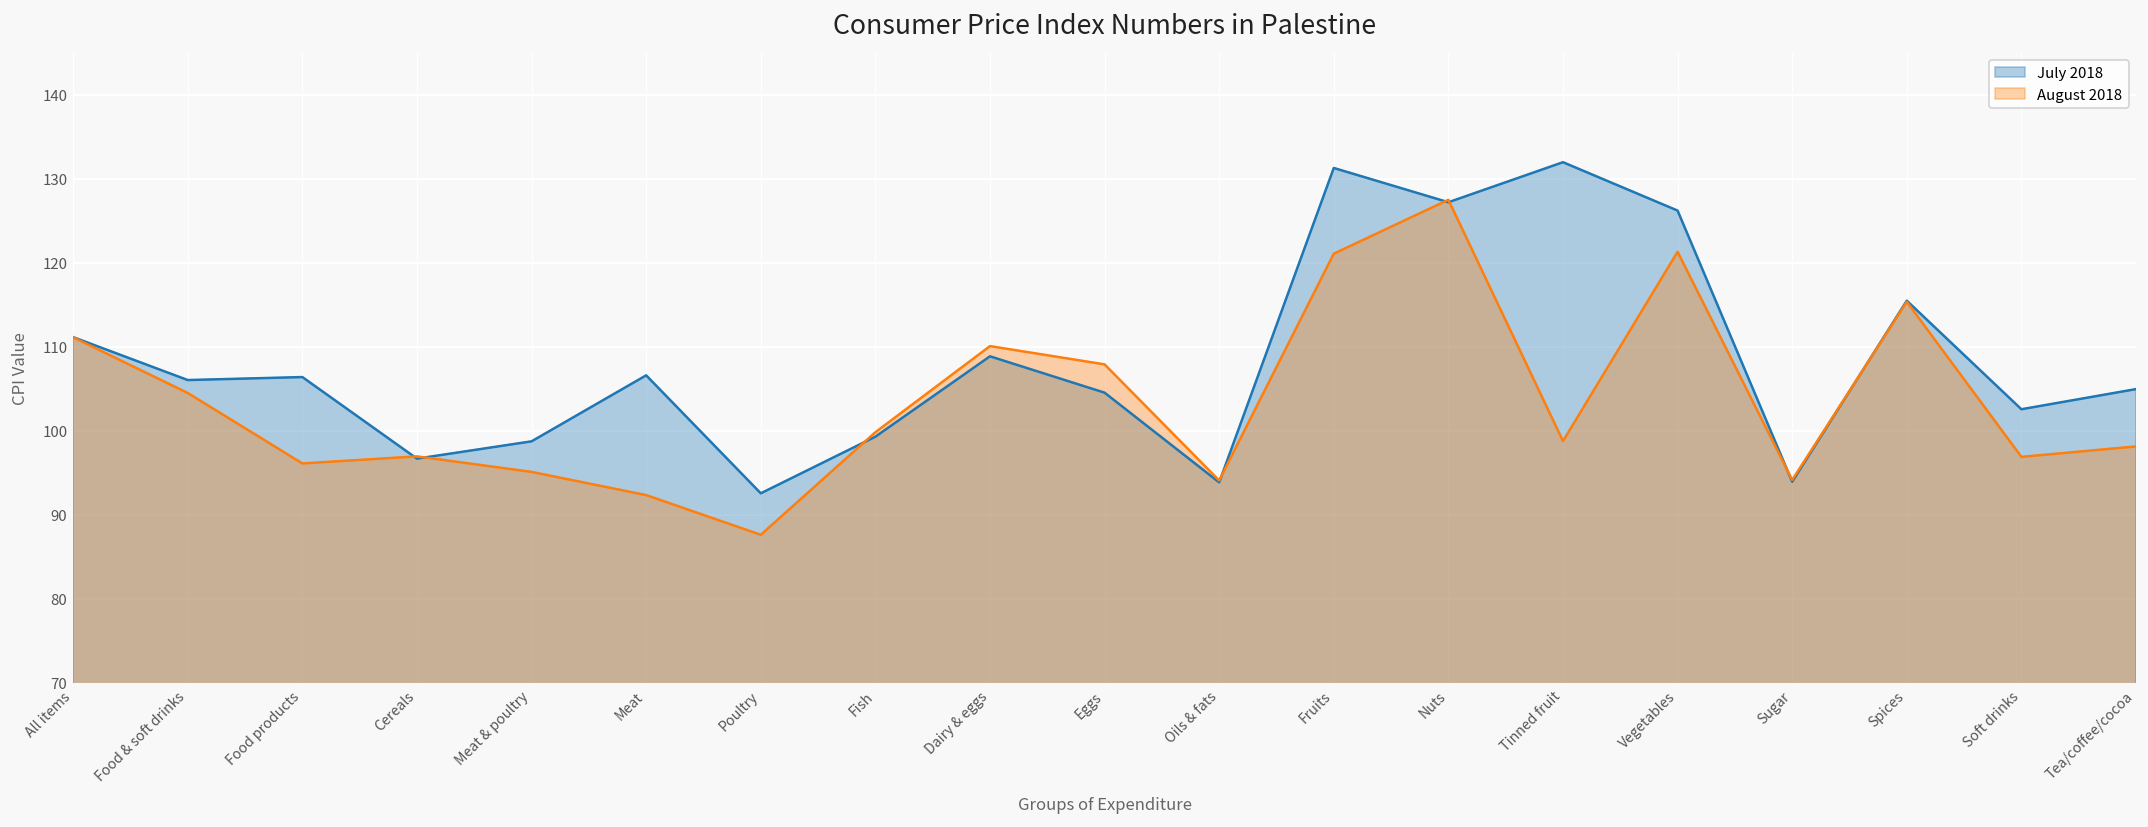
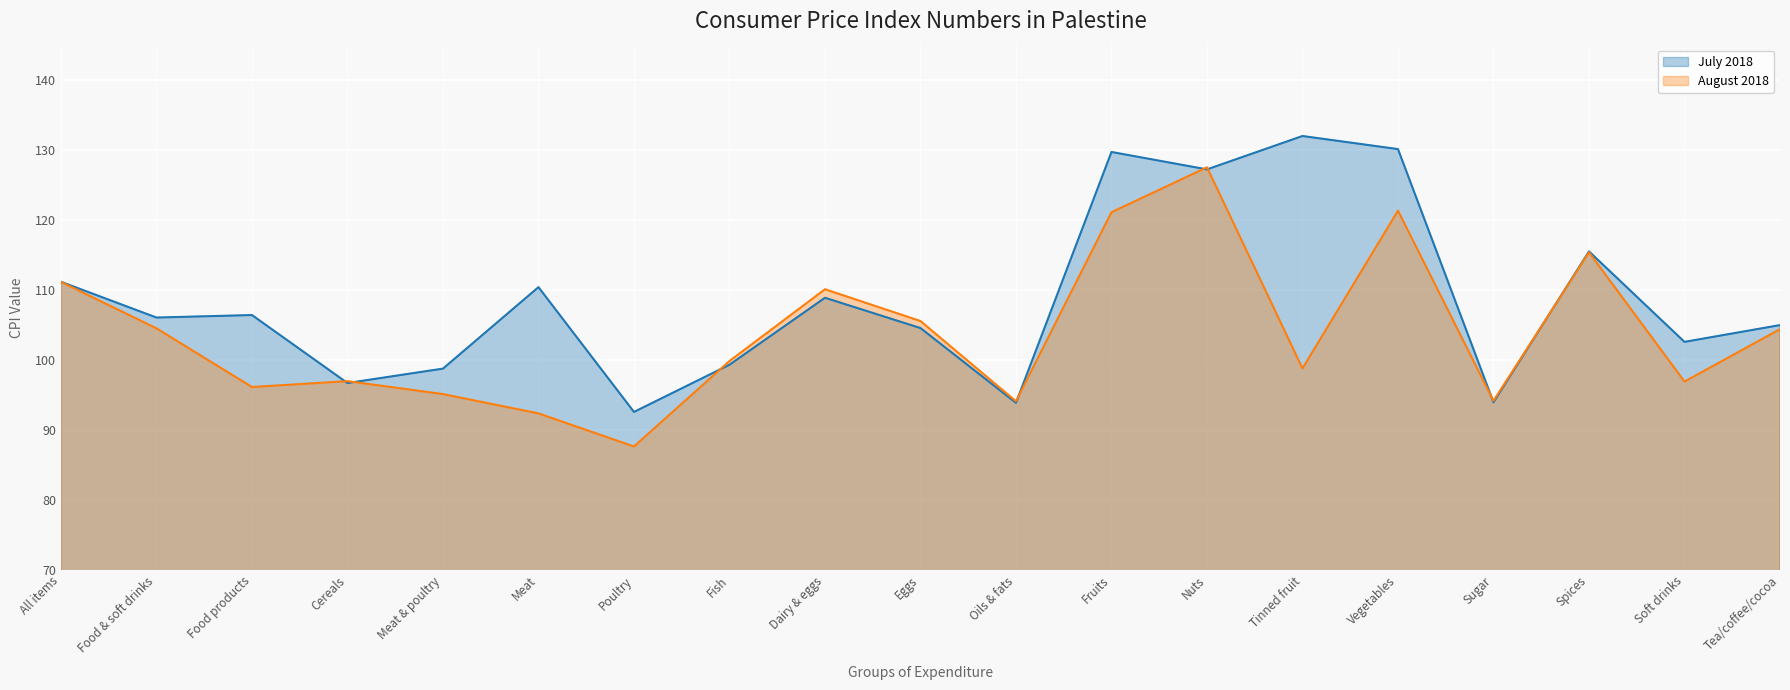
  {
    "July 2018": {
      "Food & soft drinks": 106,
      "Food products": 106,
      "Meat & poultry": 99,
-     "Meat": 107,
+     "Meat": 110,
      "Poultry": 93,
      "Fish": 99,
      "Dairy & eggs": 109,
      "Eggs": 105,
-     "Fruits": 131,
+     "Fruits": 130,
      "Tinned fruit": 132,
-     "Vegetables": 126,
+     "Vegetables": 130,
      "Soft drinks": 103,
      "Tea/coffee/cocoa": 105
    },
    "August 2018": {
      "Food & soft drinks": 104,
      "Food products": 96,
      "Meat & poultry": 95,
      "Meat": 92,
      "Poultry": 88,
      "Fish": 100,
      "Dairy & eggs": 110,
-     "Eggs": 108,
+     "Eggs": 106,
      "Fruits": 121,
      "Tinned fruit": 99,
      "Vegetables": 121,
      "Soft drinks": 97,
-     "Tea/coffee/cocoa": 98
+     "Tea/coffee/cocoa": 104
    }
  }
